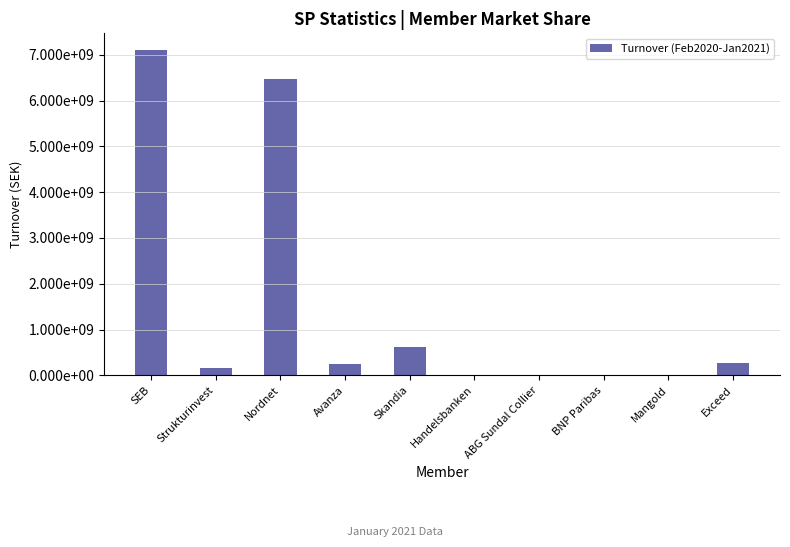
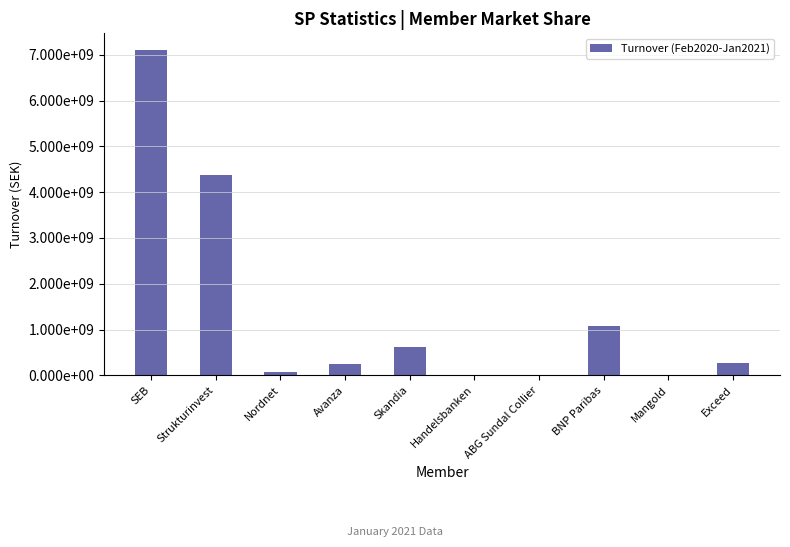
  {
    "SEB": 7100000000,
-   "Strukturinvest": 200000000,
-   "Nordnet": 6500000000,
+   "Strukturinvest": 4400000000,
+   "Nordnet": 100000000,
    "Avanza": 200000000,
    "Skandia": 600000000,
-   "BNP Paribas": 0,
+   "BNP Paribas": 1100000000,
    "Exceed": 300000000
  }
